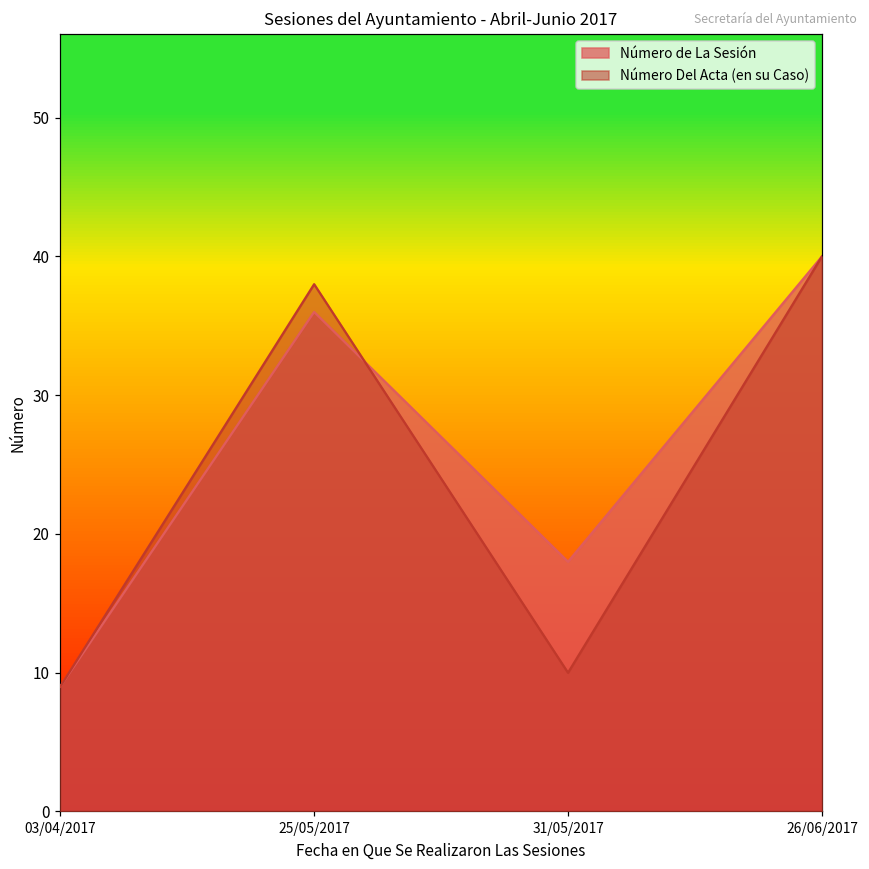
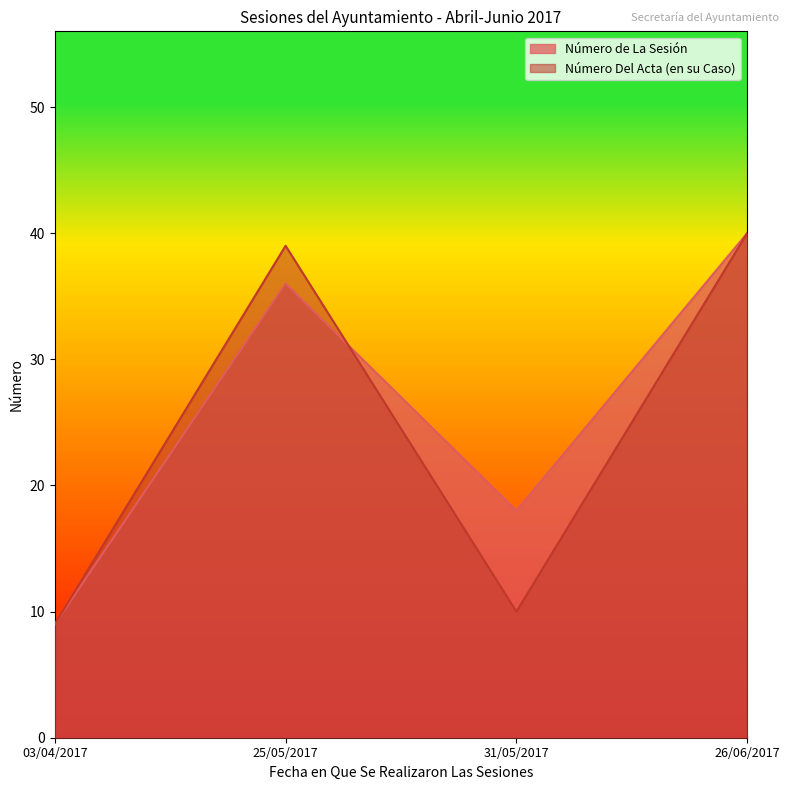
  {
    "Número de La Sesión": {
      "25/05/2017": 36,
      "31/05/2017": 18
    },
    "Número Del Acta (en su Caso)": {
-     "25/05/2017": 38,
+     "25/05/2017": 39,
      "31/05/2017": 10
    }
  }
